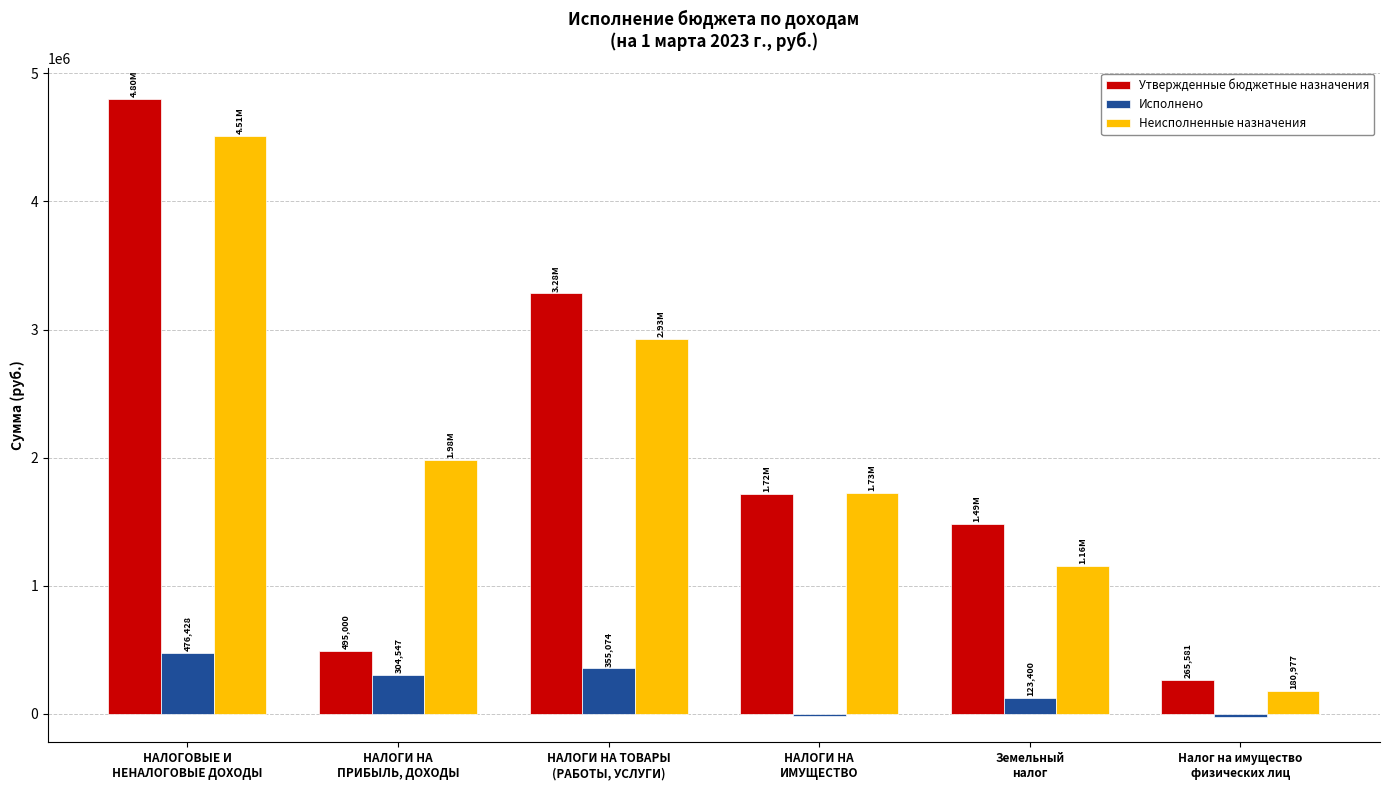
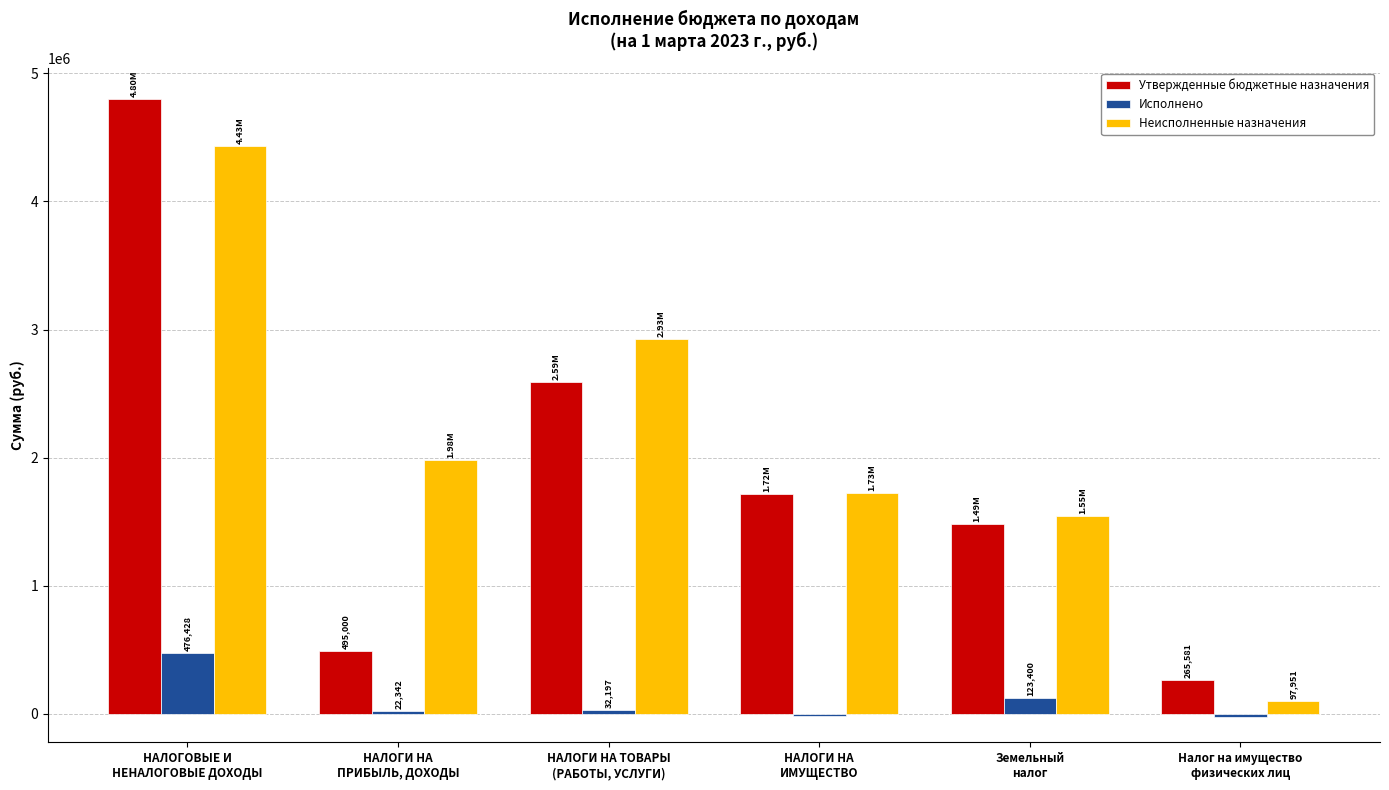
  {
    "Утвержденные бюджетные назначения": {
      "НАЛОГОВЫЕ И НЕНАЛОГОВЫЕ ДОХОДЫ": "4.80M",
      "НАЛОГИ НА ПРИБЫЛЬ, ДОХОДЫ": "495,000",
-     "НАЛОГИ НА ТОВАРЫ (РАБОТЫ, УСЛУГИ)": "3.28M",
+     "НАЛОГИ НА ТОВАРЫ (РАБОТЫ, УСЛУГИ)": "2.59M",
      "НАЛОГИ НА ИМУЩЕСТВО": "1.72M",
      "Земельный налог": "1.49M",
      "Налог на имущество физических лиц": "265,581"
    },
    "Исполнено": {
      "НАЛОГОВЫЕ И НЕНАЛОГОВЫЕ ДОХОДЫ": "476,428",
-     "НАЛОГИ НА ПРИБЫЛЬ, ДОХОДЫ": "304,547",
-     "НАЛОГИ НА ТОВАРЫ (РАБОТЫ, УСЛУГИ)": "355,074",
+     "НАЛОГИ НА ПРИБЫЛЬ, ДОХОДЫ": "22,342",
+     "НАЛОГИ НА ТОВАРЫ (РАБОТЫ, УСЛУГИ)": "32,197",
      "Земельный налог": "123,400"
    },
    "Неисполненные назначения": {
-     "НАЛОГОВЫЕ И НЕНАЛОГОВЫЕ ДОХОДЫ": "4.51M",
+     "НАЛОГОВЫЕ И НЕНАЛОГОВЫЕ ДОХОДЫ": "4.43M",
      "НАЛОГИ НА ПРИБЫЛЬ, ДОХОДЫ": "1.98M",
      "НАЛОГИ НА ТОВАРЫ (РАБОТЫ, УСЛУГИ)": "2.93M",
      "НАЛОГИ НА ИМУЩЕСТВО": "1.73M",
-     "Земельный налог": "1.16M",
-     "Налог на имущество физических лиц": "180,977"
+     "Земельный налог": "1.55M",
+     "Налог на имущество физических лиц": "97,951"
    }
  }
